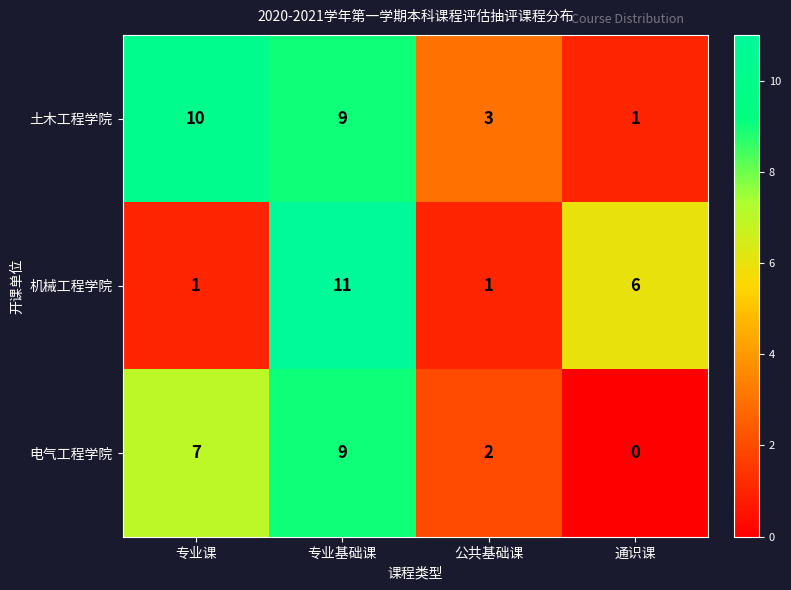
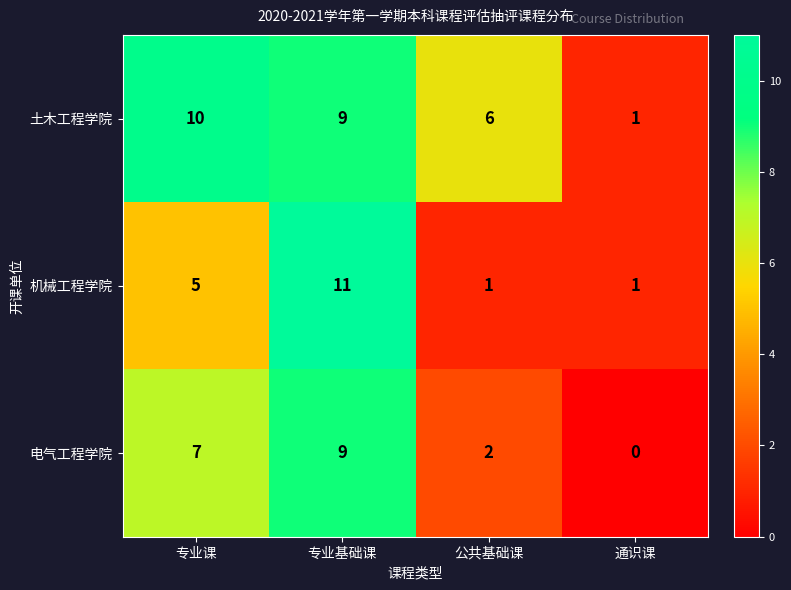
  {
    "土木工程学院": {
      "专业课": 10,
      "专业基础课": 9,
-     "公共基础课": 3,
+     "公共基础课": 6,
      "通识课": 1
    },
    "机械工程学院": {
-     "专业课": 1,
+     "专业课": 5,
      "专业基础课": 11,
      "公共基础课": 1,
-     "通识课": 6
+     "通识课": 1
    },
    "电气工程学院": {
      "专业课": 7,
      "专业基础课": 9,
      "公共基础课": 2,
      "通识课": 0
    }
  }
